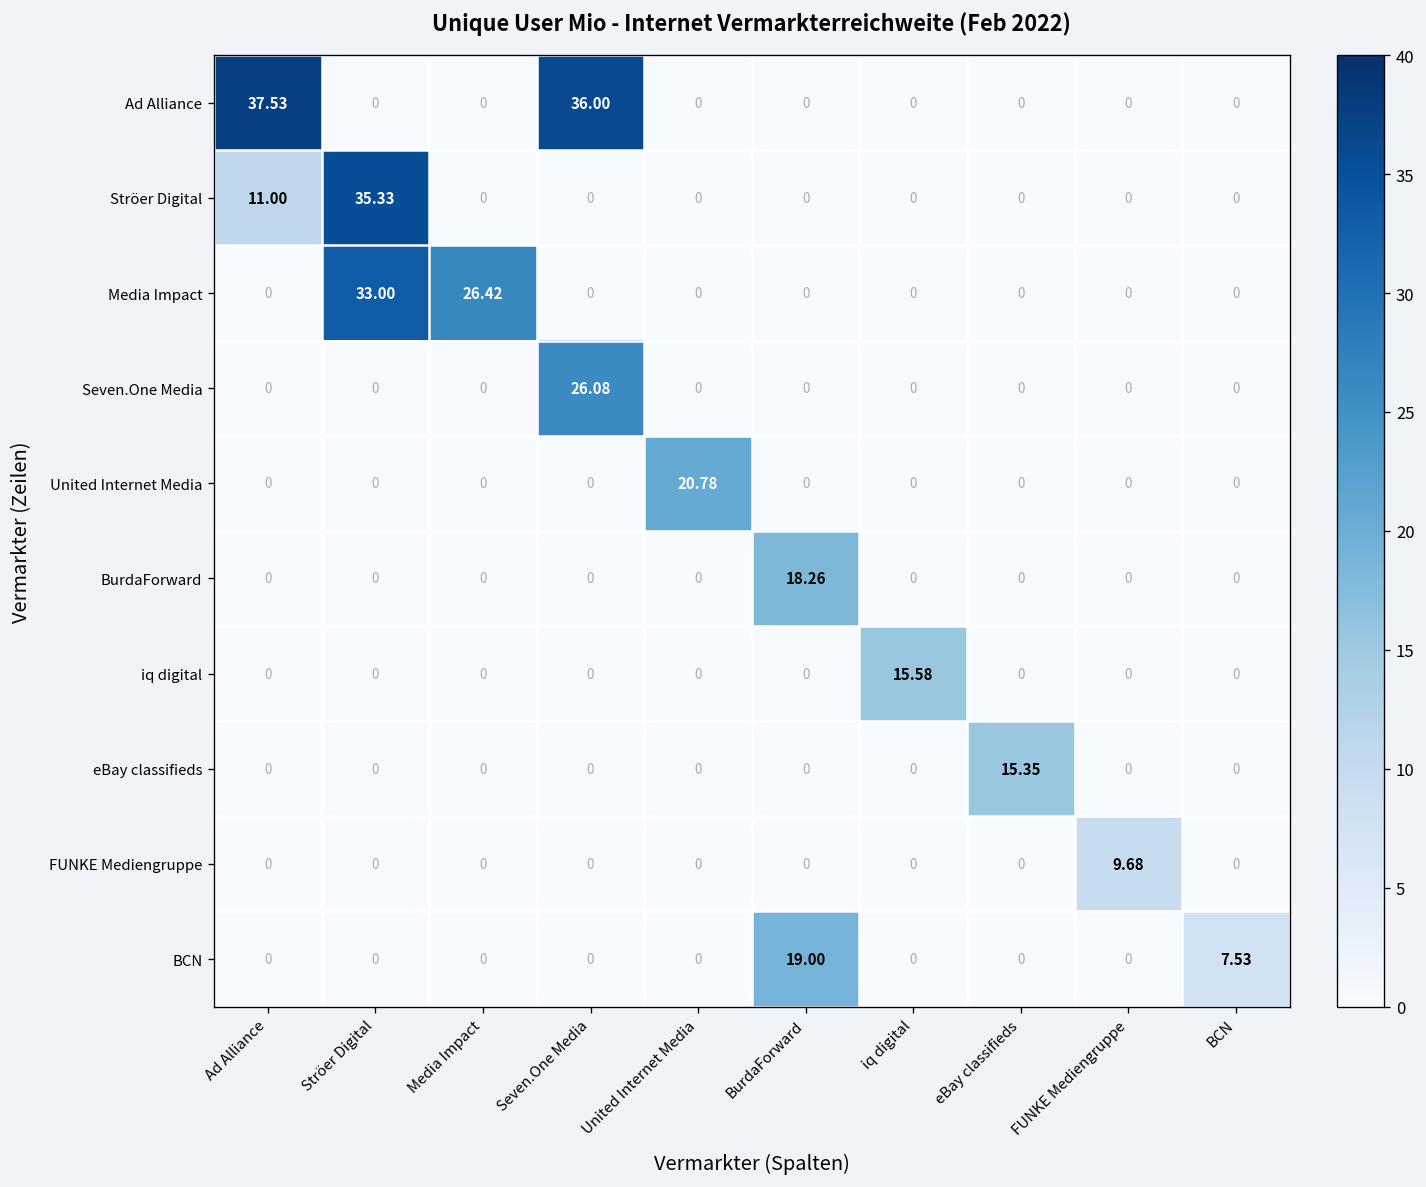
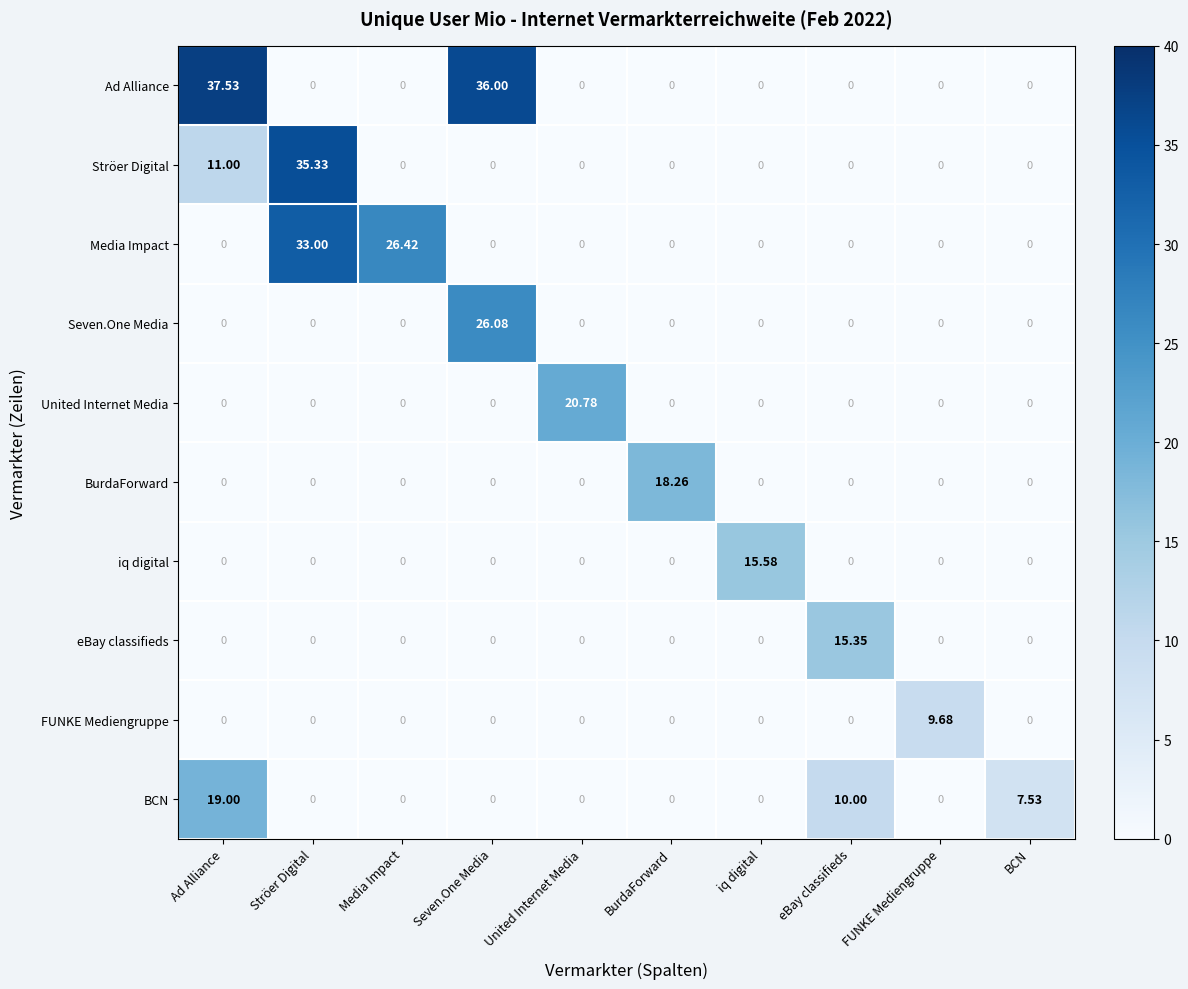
  {
    "Ad Alliance": {
      "Ad Alliance": 37.53,
      "Ströer Digital": 0,
      "Media Impact": 0,
      "Seven.One Media": 36.00,
      "United Internet Media": 0,
      "BurdaForward": 0,
      "iq digital": 0,
      "eBay classifieds": 0,
      "FUNKE Mediengruppe": 0,
      "BCN": 0
    },
    "Ströer Digital": {
      "Ad Alliance": 11.00,
      "Ströer Digital": 35.33,
      "Media Impact": 0,
      "Seven.One Media": 0,
      "United Internet Media": 0,
      "BurdaForward": 0,
      "iq digital": 0,
      "eBay classifieds": 0,
      "FUNKE Mediengruppe": 0,
      "BCN": 0
    },
    "Media Impact": {
      "Ad Alliance": 0,
      "Ströer Digital": 33.00,
      "Media Impact": 26.42,
      "Seven.One Media": 0,
      "United Internet Media": 0,
      "BurdaForward": 0,
      "iq digital": 0,
      "eBay classifieds": 0,
      "FUNKE Mediengruppe": 0,
      "BCN": 0
    },
    "Seven.One Media": {
      "Ad Alliance": 0,
      "Ströer Digital": 0,
      "Media Impact": 0,
      "Seven.One Media": 26.08,
      "United Internet Media": 0,
      "BurdaForward": 0,
      "iq digital": 0,
      "eBay classifieds": 0,
      "FUNKE Mediengruppe": 0,
      "BCN": 0
    },
    "United Internet Media": {
      "Ad Alliance": 0,
      "Ströer Digital": 0,
      "Media Impact": 0,
      "Seven.One Media": 0,
      "United Internet Media": 20.78,
      "BurdaForward": 0,
      "iq digital": 0,
      "eBay classifieds": 0,
      "FUNKE Mediengruppe": 0,
      "BCN": 0
    },
    "BurdaForward": {
      "Ad Alliance": 0,
      "Ströer Digital": 0,
      "Media Impact": 0,
      "Seven.One Media": 0,
      "United Internet Media": 0,
      "BurdaForward": 18.26,
      "iq digital": 0,
      "eBay classifieds": 0,
      "FUNKE Mediengruppe": 0,
      "BCN": 0
    },
    "iq digital": {
      "Ad Alliance": 0,
      "Ströer Digital": 0,
      "Media Impact": 0,
      "Seven.One Media": 0,
      "United Internet Media": 0,
      "BurdaForward": 0,
      "iq digital": 15.58,
      "eBay classifieds": 0,
      "FUNKE Mediengruppe": 0,
      "BCN": 0
    },
    "eBay classifieds": {
      "Ad Alliance": 0,
      "Ströer Digital": 0,
      "Media Impact": 0,
      "Seven.One Media": 0,
      "United Internet Media": 0,
      "BurdaForward": 0,
      "iq digital": 0,
      "eBay classifieds": 15.35,
      "FUNKE Mediengruppe": 0,
      "BCN": 0
    },
    "FUNKE Mediengruppe": {
      "Ad Alliance": 0,
      "Ströer Digital": 0,
      "Media Impact": 0,
      "Seven.One Media": 0,
      "United Internet Media": 0,
      "BurdaForward": 0,
      "iq digital": 0,
      "eBay classifieds": 0,
      "FUNKE Mediengruppe": 9.68,
      "BCN": 0
    },
    "BCN": {
-     "Ad Alliance": 0,
+     "Ad Alliance": 19.00,
      "Ströer Digital": 0,
      "Media Impact": 0,
      "Seven.One Media": 0,
      "United Internet Media": 0,
-     "BurdaForward": 19.00,
+     "BurdaForward": 0,
      "iq digital": 0,
-     "eBay classifieds": 0,
+     "eBay classifieds": 10.00,
      "FUNKE Mediengruppe": 0,
      "BCN": 7.53
    }
  }
